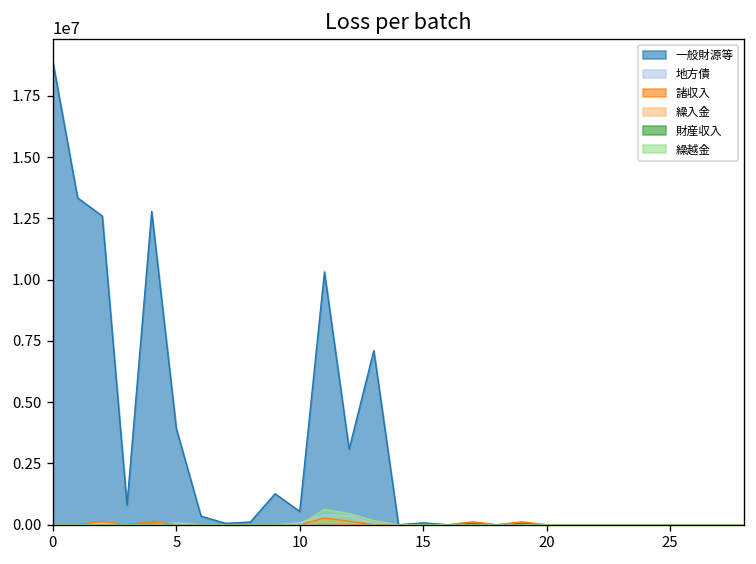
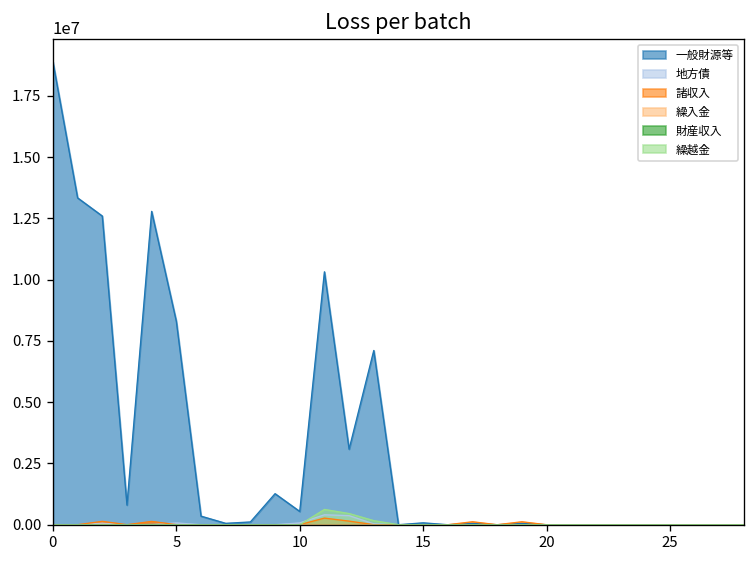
  {
    "一般財源等": {
      "0": 18900000,
-     "5": 3900000,
+     "5": 8300000,
      "10": 500000
    }
  }
